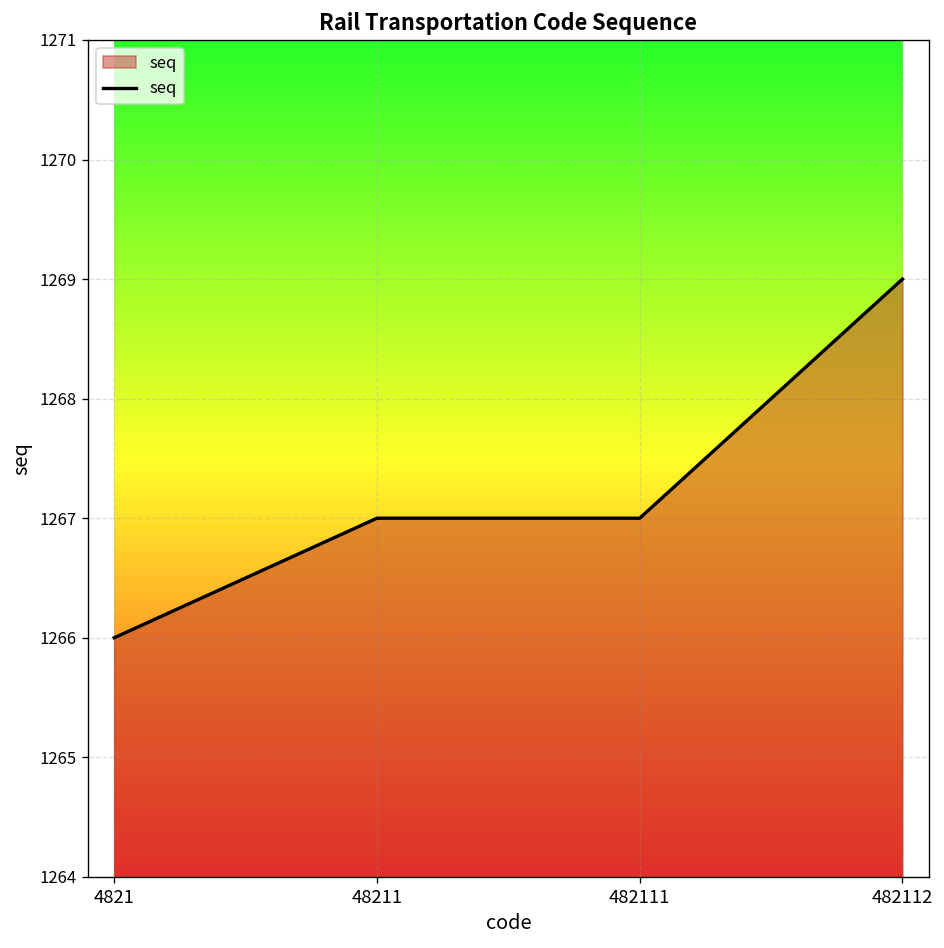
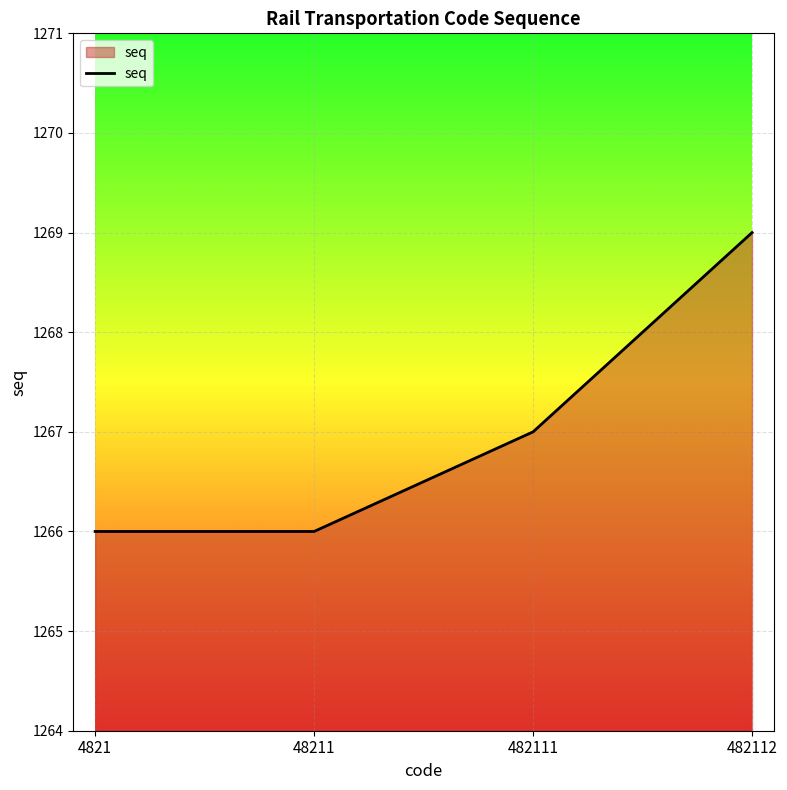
  {
    "4821": 1266,
-   "48211": 1267,
+   "48211": 1266,
    "482111": 1267,
    "482112": 1269
  }
